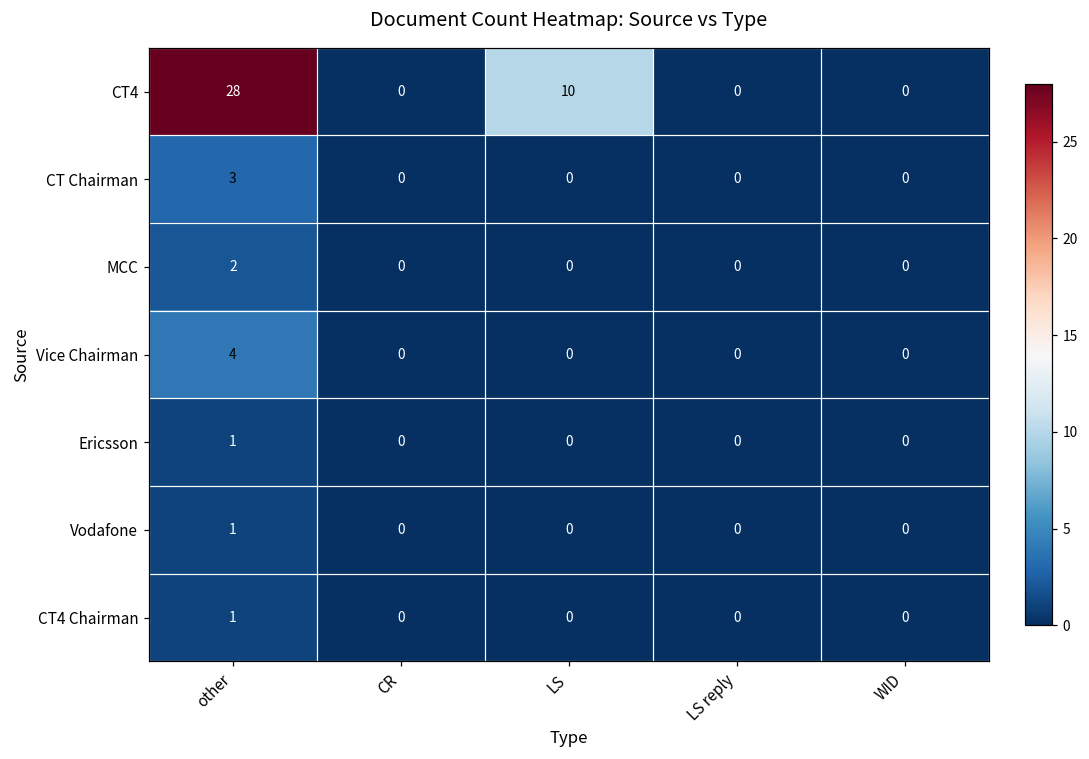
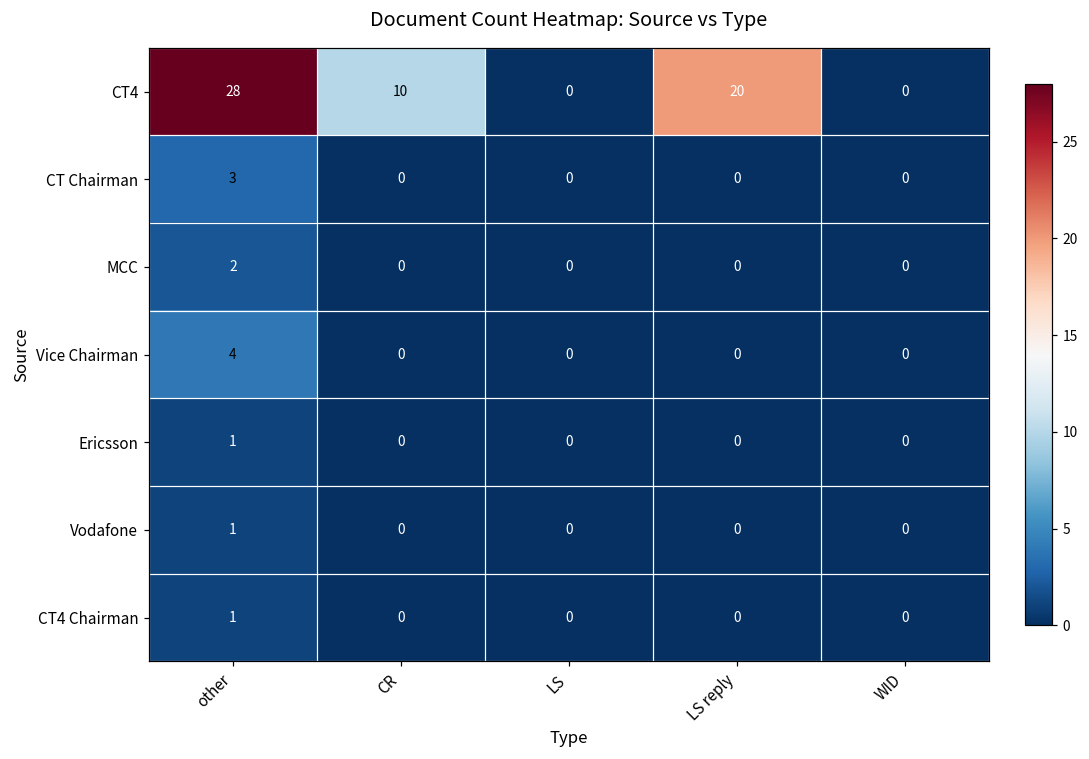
  {
    "CT4": {
      "other": 28,
-     "CR": 0,
-     "LS": 10,
-     "LS reply": 0,
+     "CR": 10,
+     "LS": 0,
+     "LS reply": 20,
      "WID": 0
    },
    "CT Chairman": {
      "other": 3,
      "CR": 0,
      "LS": 0,
      "LS reply": 0,
      "WID": 0
    },
    "MCC": {
      "other": 2,
      "CR": 0,
      "LS": 0,
      "LS reply": 0,
      "WID": 0
    },
    "Vice Chairman": {
      "other": 4,
      "CR": 0,
      "LS": 0,
      "LS reply": 0,
      "WID": 0
    },
    "Ericsson": {
      "other": 1,
      "CR": 0,
      "LS": 0,
      "LS reply": 0,
      "WID": 0
    },
    "Vodafone": {
      "other": 1,
      "CR": 0,
      "LS": 0,
      "LS reply": 0,
      "WID": 0
    },
    "CT4 Chairman": {
      "other": 1,
      "CR": 0,
      "LS": 0,
      "LS reply": 0,
      "WID": 0
    }
  }
